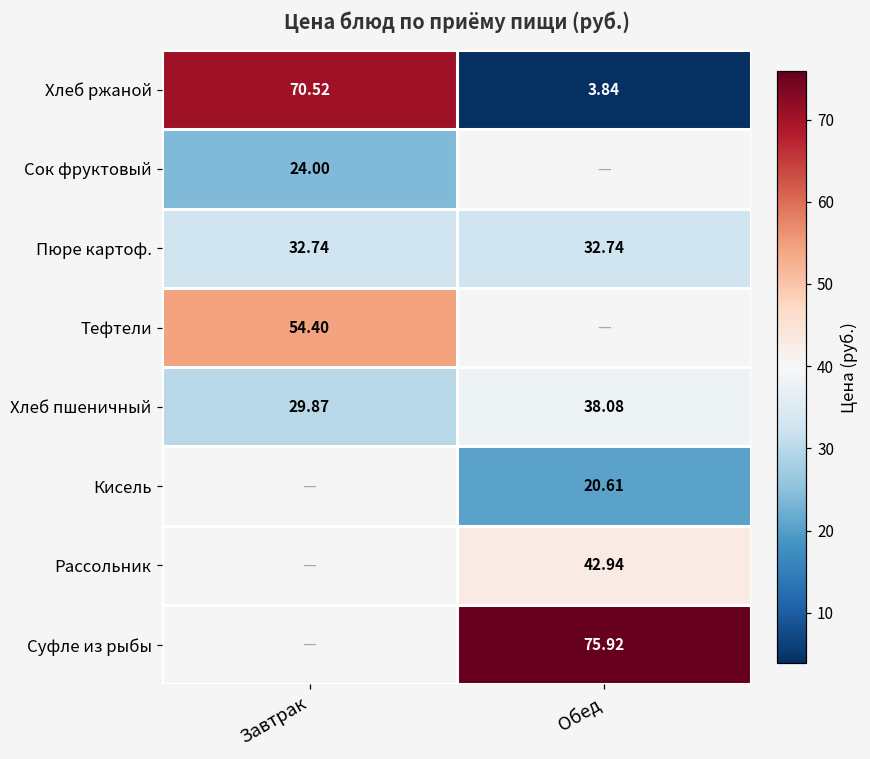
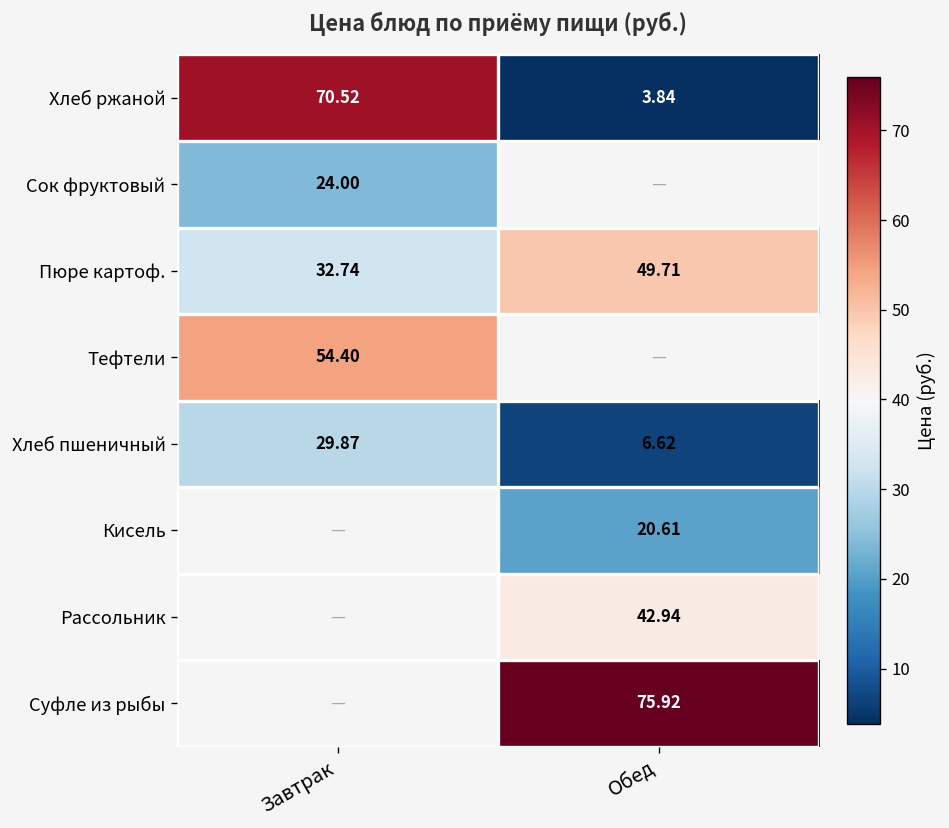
  {
    "Хлеб ржаной": {
      "Завтрак": 70.52,
      "Обед": 3.84
    },
    "Сок фруктовый": {
      "Завтрак": 24.00
    },
    "Пюре картоф.": {
      "Завтрак": 32.74,
-     "Обед": 32.74
+     "Обед": 49.71
    },
    "Тефтели": {
      "Завтрак": 54.40
    },
    "Хлеб пшеничный": {
      "Завтрак": 29.87,
-     "Обед": 38.08
+     "Обед": 6.62
    },
    "Кисель": {
      "Обед": 20.61
    },
    "Рассольник": {
      "Обед": 42.94
    },
    "Суфле из рыбы": {
      "Обед": 75.92
    }
  }
